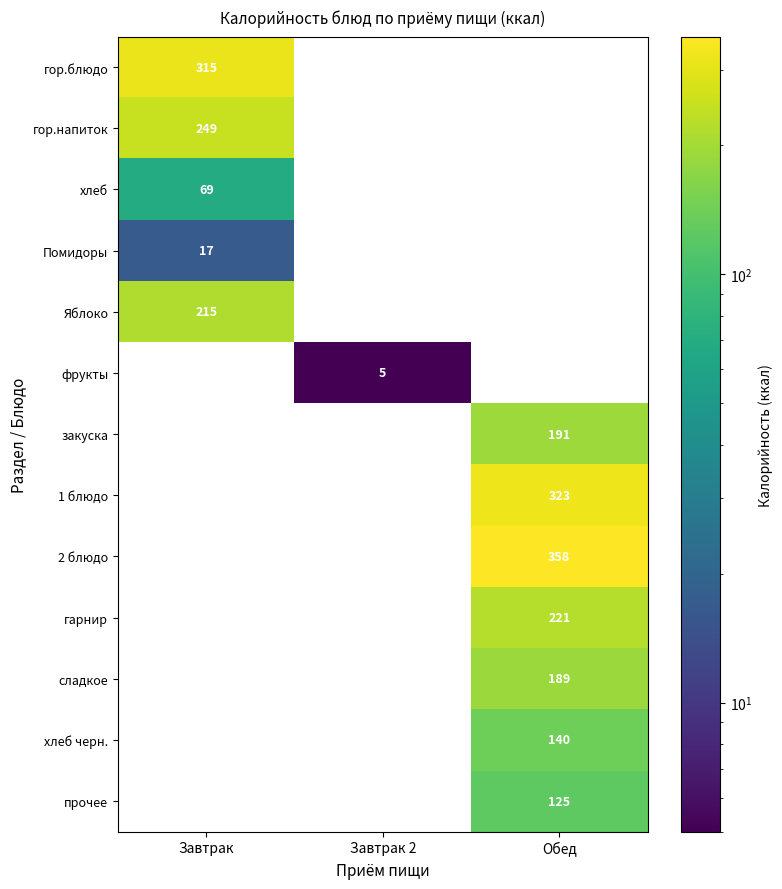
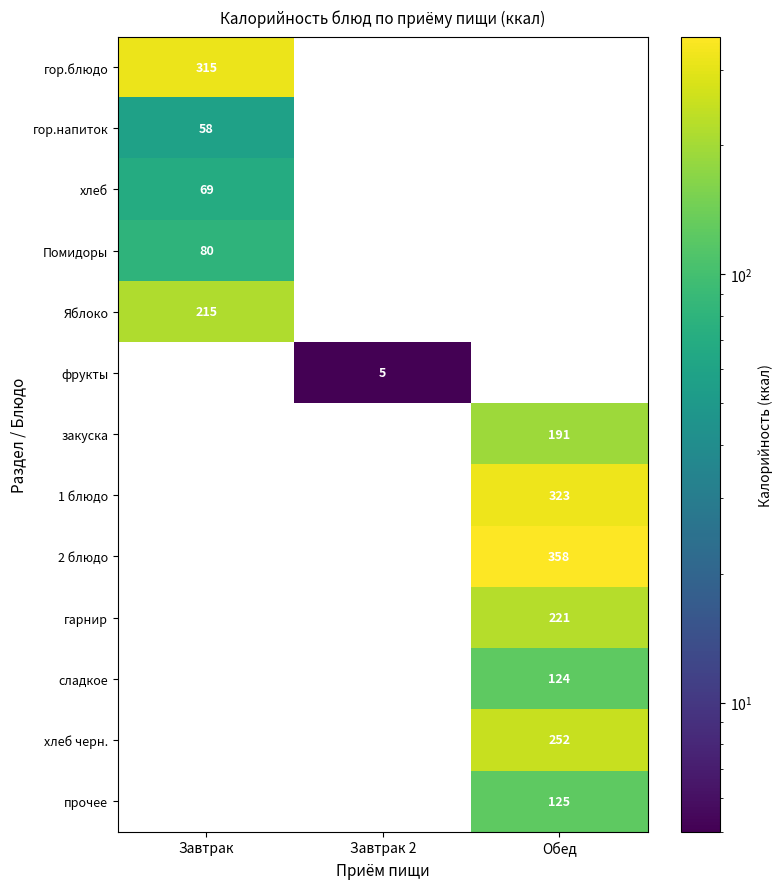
  {
    "гор.блюдо": {
      "Завтрак": 315
    },
    "гор.напиток": {
-     "Завтрак": 249
+     "Завтрак": 58
    },
    "хлеб": {
      "Завтрак": 69
    },
    "Помидоры": {
-     "Завтрак": 17
+     "Завтрак": 80
    },
    "Яблоко": {
      "Завтрак": 215
    },
    "фрукты": {
      "Завтрак 2": 5
    },
    "закуска": {
      "Обед": 191
    },
    "1 блюдо": {
      "Обед": 323
    },
    "2 блюдо": {
      "Обед": 358
    },
    "гарнир": {
      "Обед": 221
    },
    "сладкое": {
-     "Обед": 189
+     "Обед": 124
    },
    "хлеб черн.": {
-     "Обед": 140
+     "Обед": 252
    },
    "прочее": {
      "Обед": 125
    }
  }
